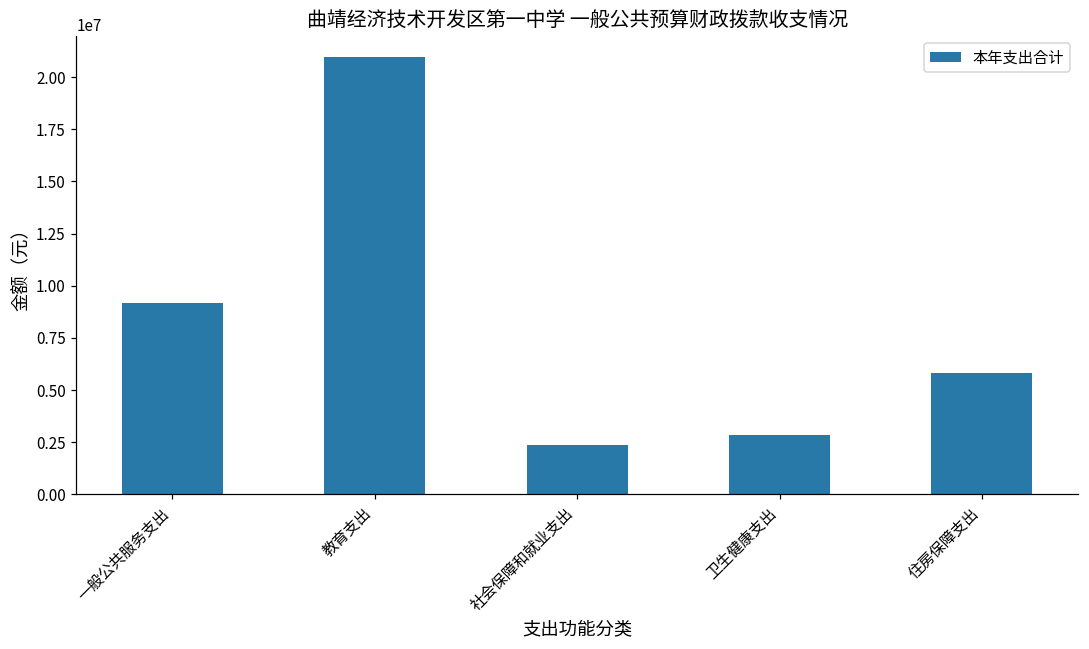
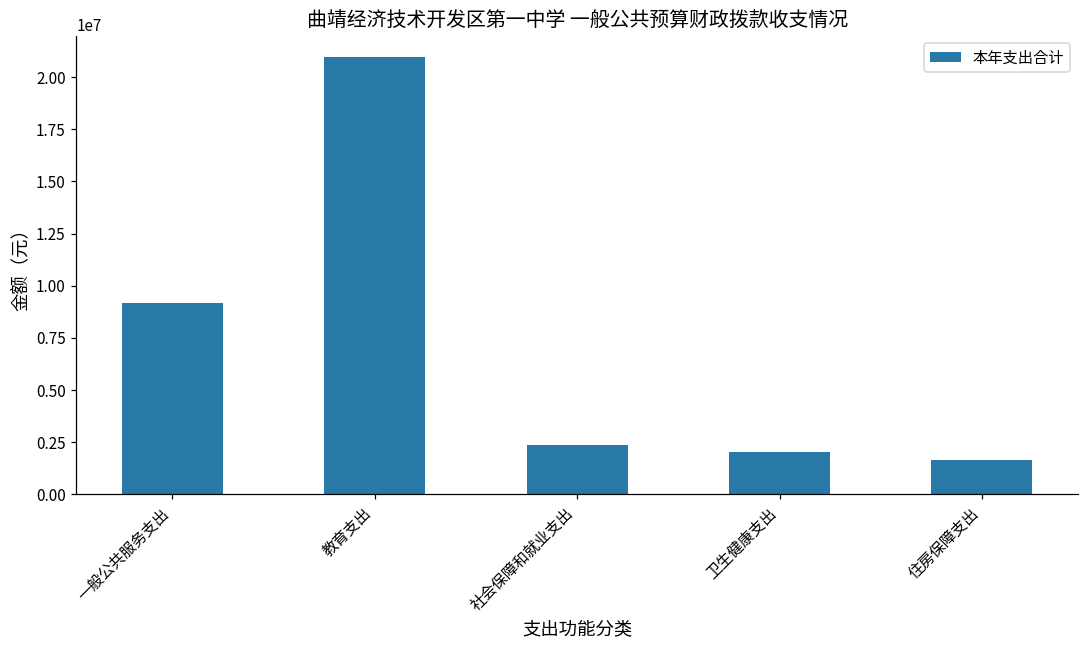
  {
    "一般公共服务支出": 9200000,
    "教育支出": 20900000,
    "社会保障和就业支出": 2400000,
-   "卫生健康支出": 2900000,
-   "住房保障支出": 5800000
+   "卫生健康支出": 2000000,
+   "住房保障支出": 1600000
  }
